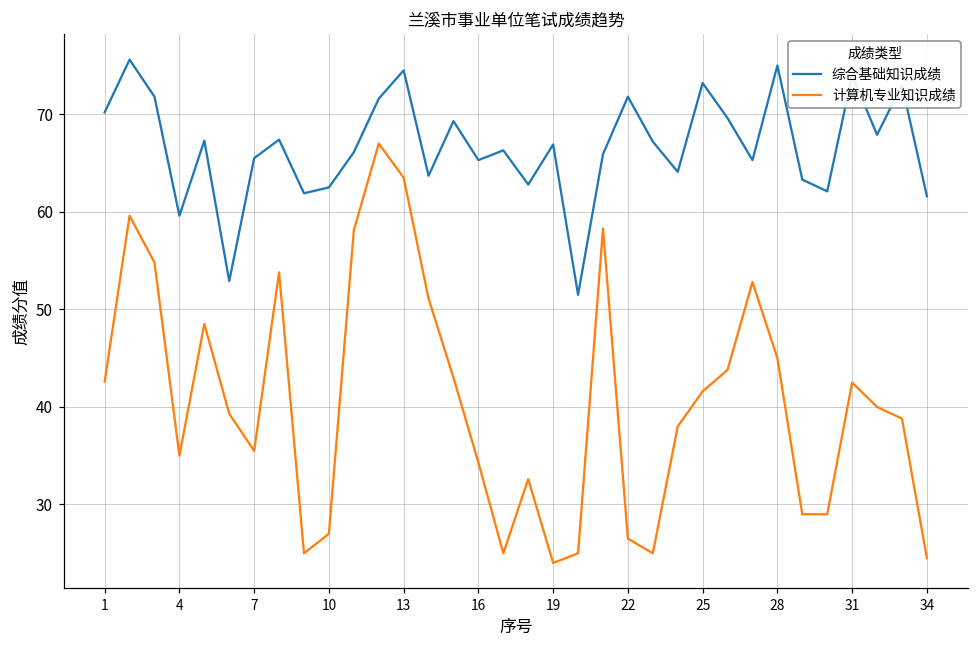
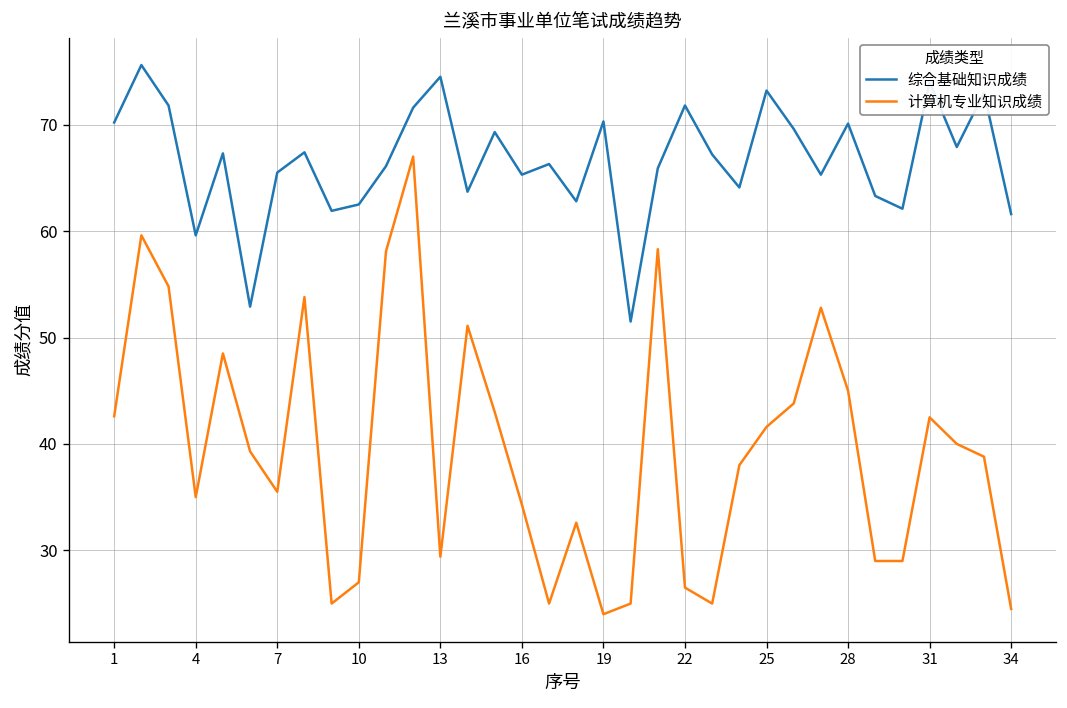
  {
    "综合基础知识成绩": {
      "1": 70,
      "4": 60,
      "7": 66,
      "10": 63,
      "13": 75,
      "16": 65,
-     "19": 67,
+     "19": 70,
      "22": 72,
      "25": 73,
-     "28": 75,
+     "28": 70,
      "34": 62
    },
    "计算机专业知识成绩": {
      "1": 43,
      "4": 35,
      "7": 36,
      "10": 27,
-     "13": 64,
+     "13": 29,
      "16": 34,
      "19": 24,
      "22": 27,
      "25": 42,
      "28": 45,
      "31": 43,
      "34": 25
    }
  }
